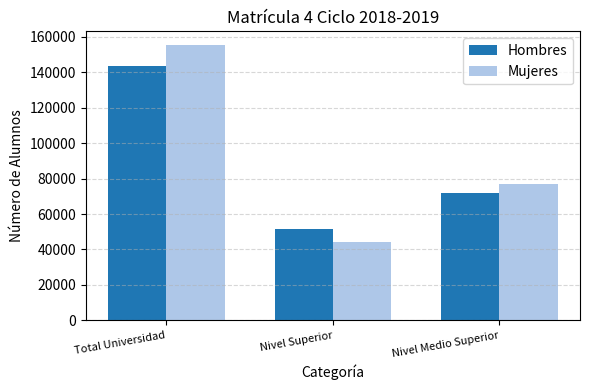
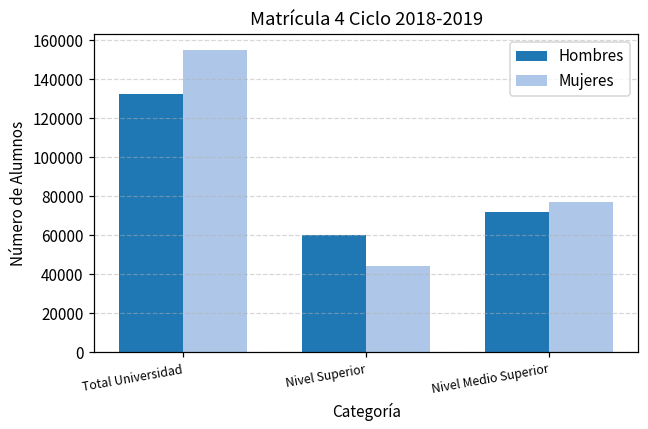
  {
    "Hombres": {
-     "Total Universidad": 143000,
-     "Nivel Superior": 52000,
+     "Total Universidad": 132000,
+     "Nivel Superior": 60000,
      "Nivel Medio Superior": 72000
    },
    "Mujeres": {
      "Total Universidad": 155000,
      "Nivel Superior": 44000,
      "Nivel Medio Superior": 77000
    }
  }
